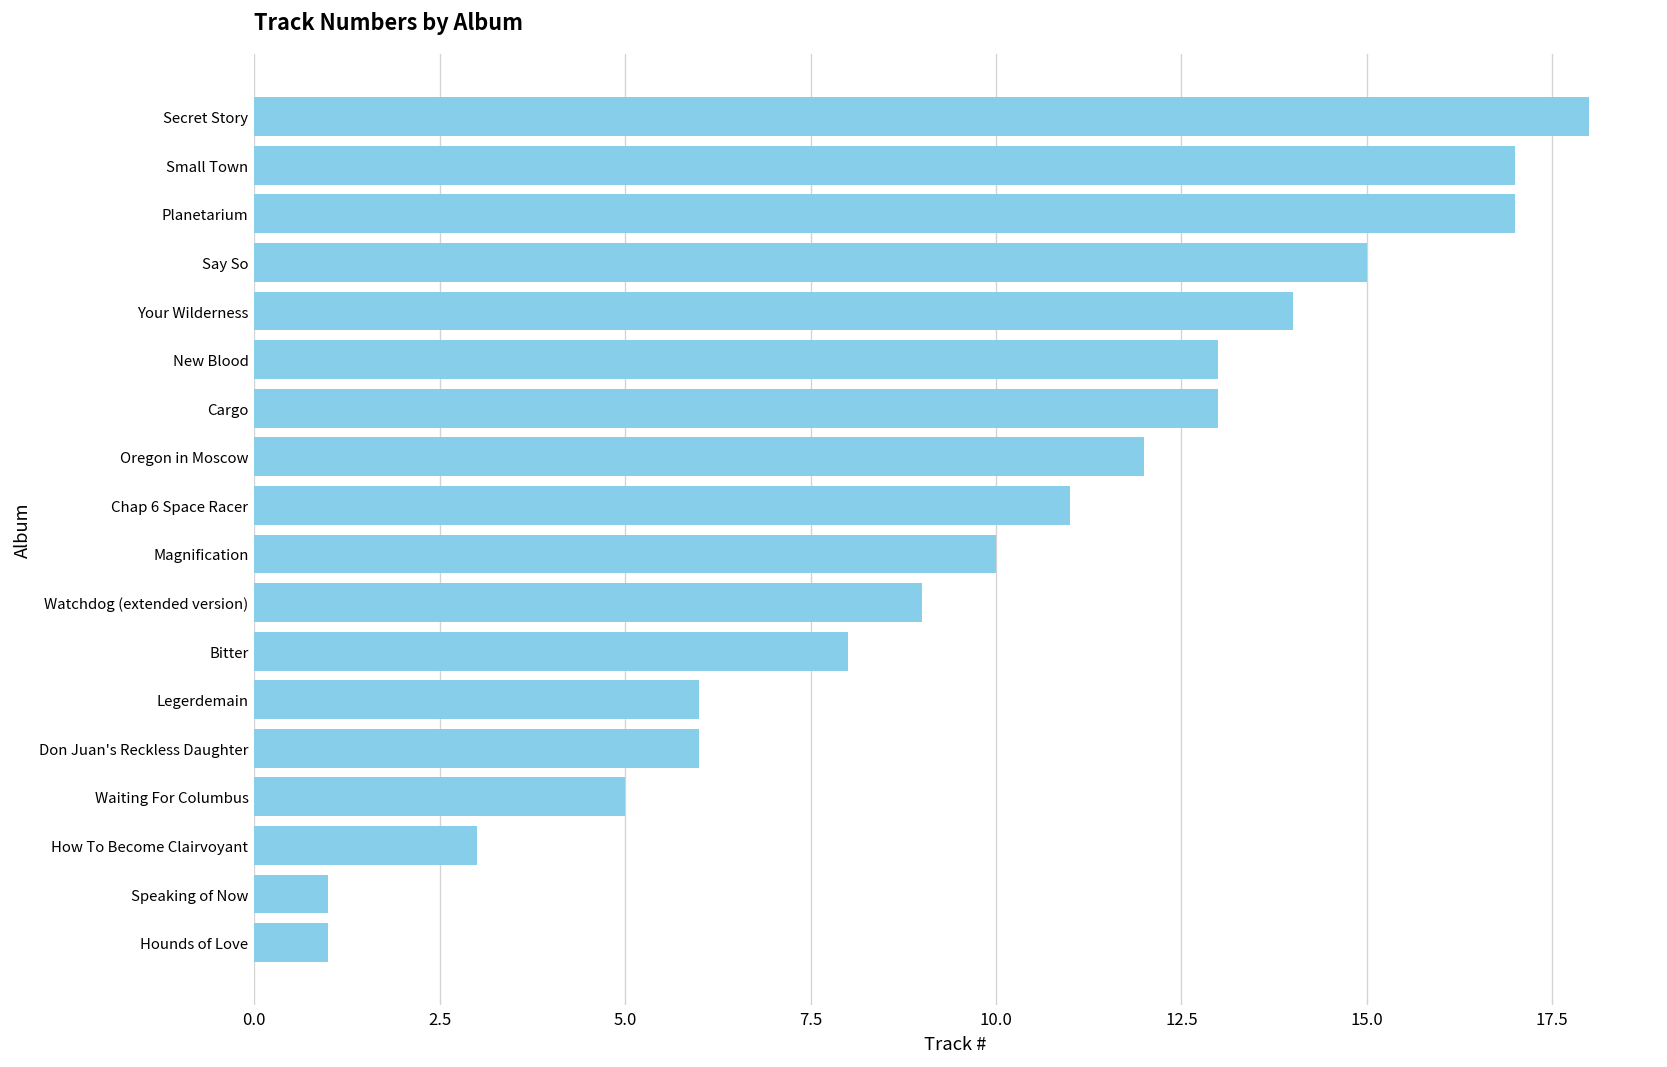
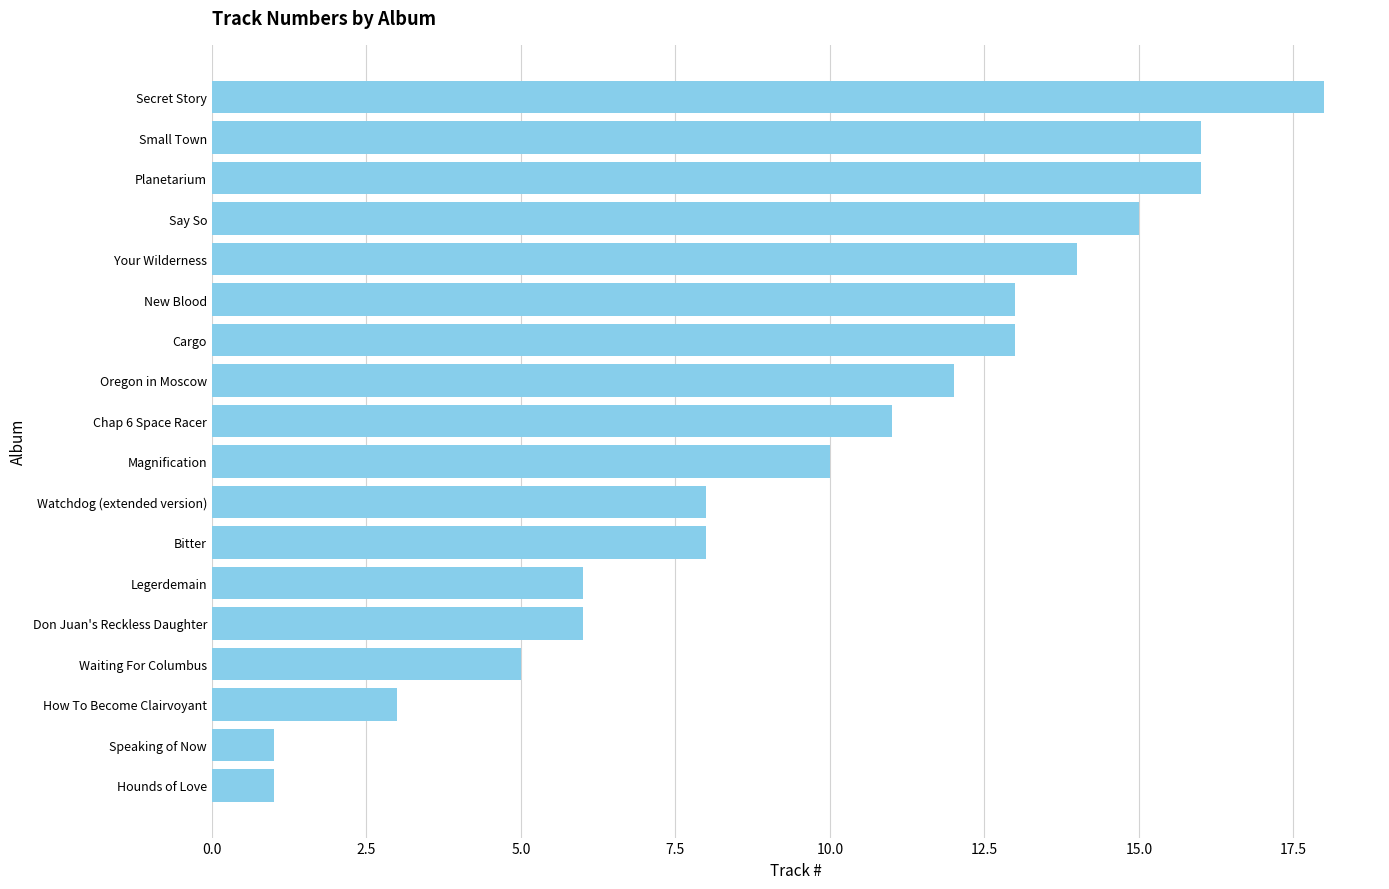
  {
    "Secret Story": 18,
-   "Small Town": 17,
-   "Planetarium": 17,
+   "Small Town": 16,
+   "Planetarium": 16,
    "Say So": 15,
    "Your Wilderness": 14,
    "New Blood": 13,
    "Cargo": 13,
    "Oregon in Moscow": 12,
    "Chap 6 Space Racer": 11,
    "Magnification": 10,
-   "Watchdog (extended version)": 9,
+   "Watchdog (extended version)": 8,
    "Bitter": 8,
    "Legerdemain": 6,
    "Don Juan's Reckless Daughter": 6,
    "Waiting For Columbus": 5,
    "How To Become Clairvoyant": 3,
    "Speaking of Now": 1,
    "Hounds of Love": 1
  }
